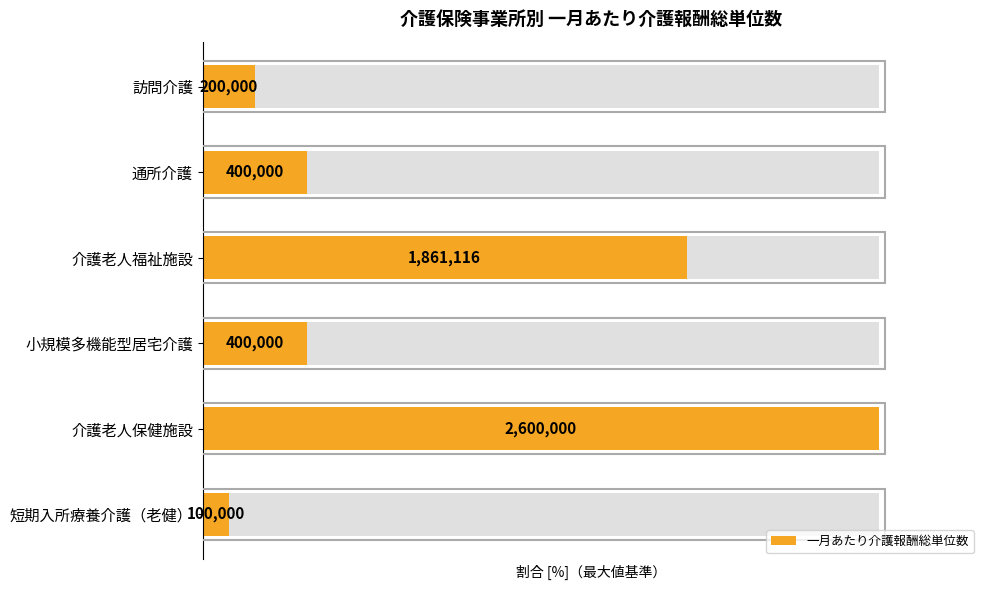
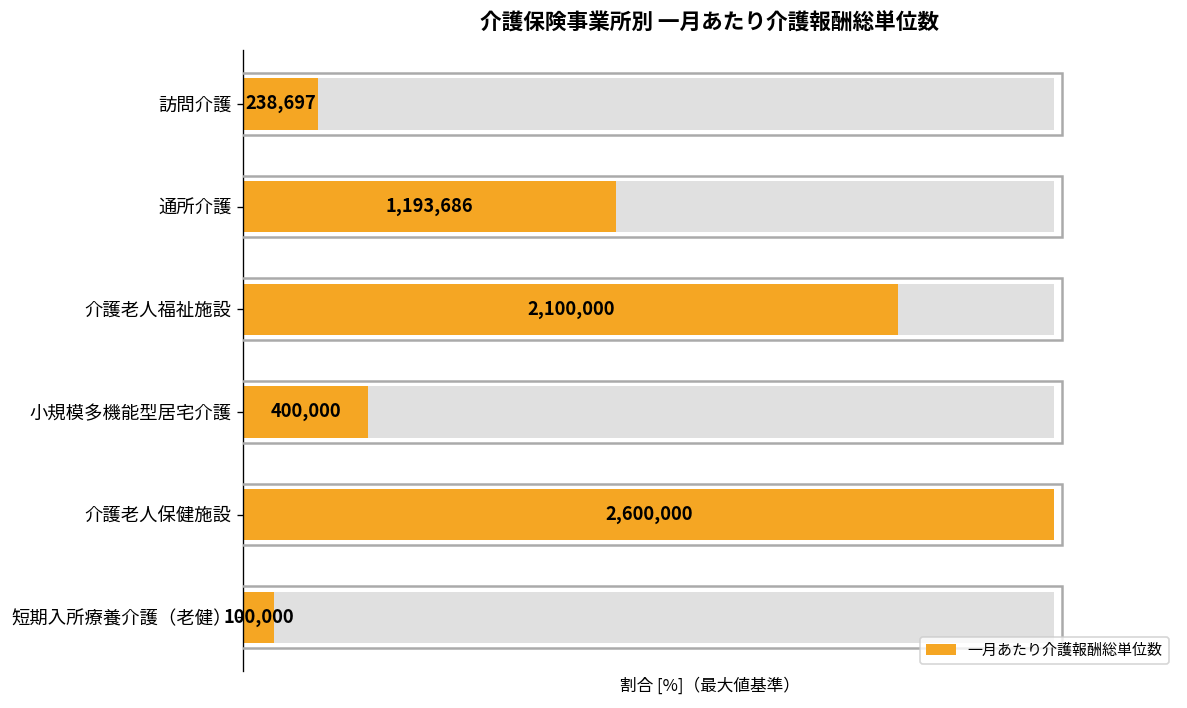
  {
    "一月あたり介護報酬総単位数": {
-     "訪問介護": "200,000",
-     "通所介護": "400,000",
-     "介護老人福祉施設": "1,861,116"
+     "訪問介護": "238,697",
+     "通所介護": "1,193,686",
+     "介護老人福祉施設": "2,100,000"
    }
  }
